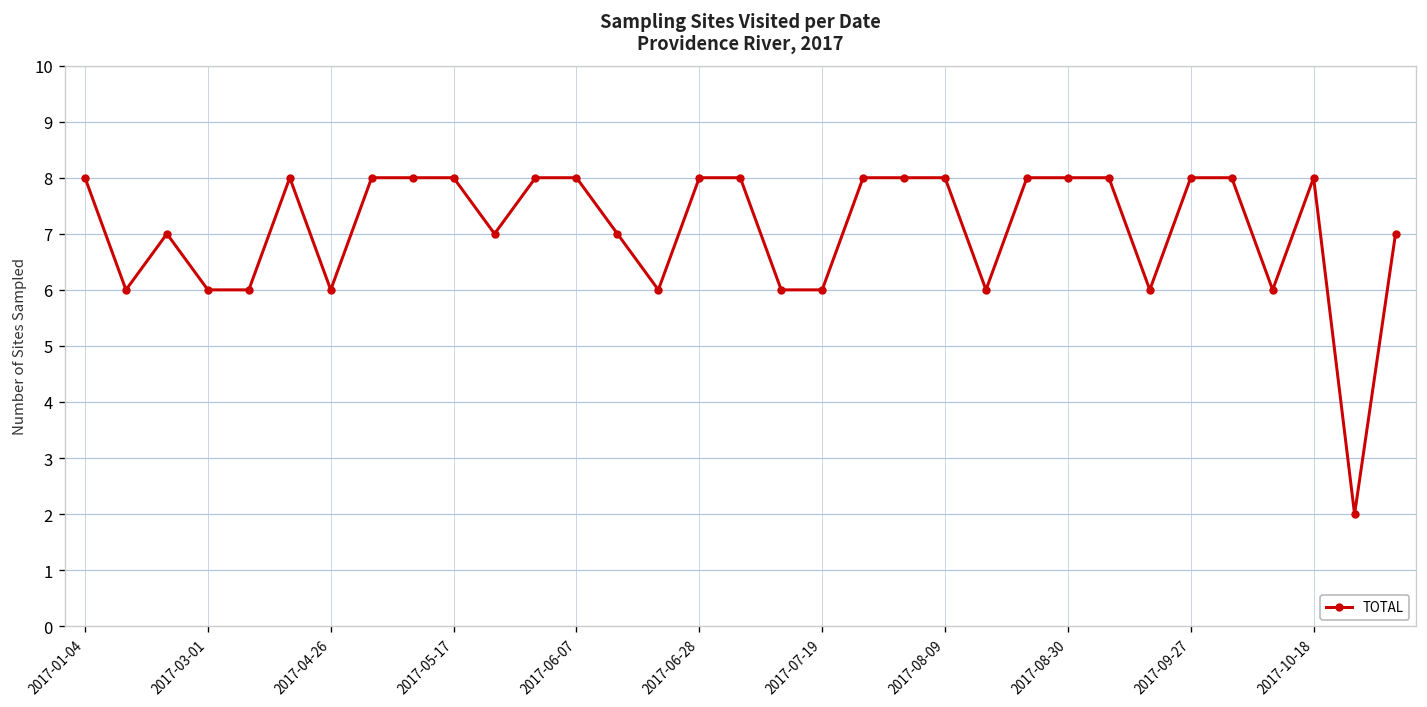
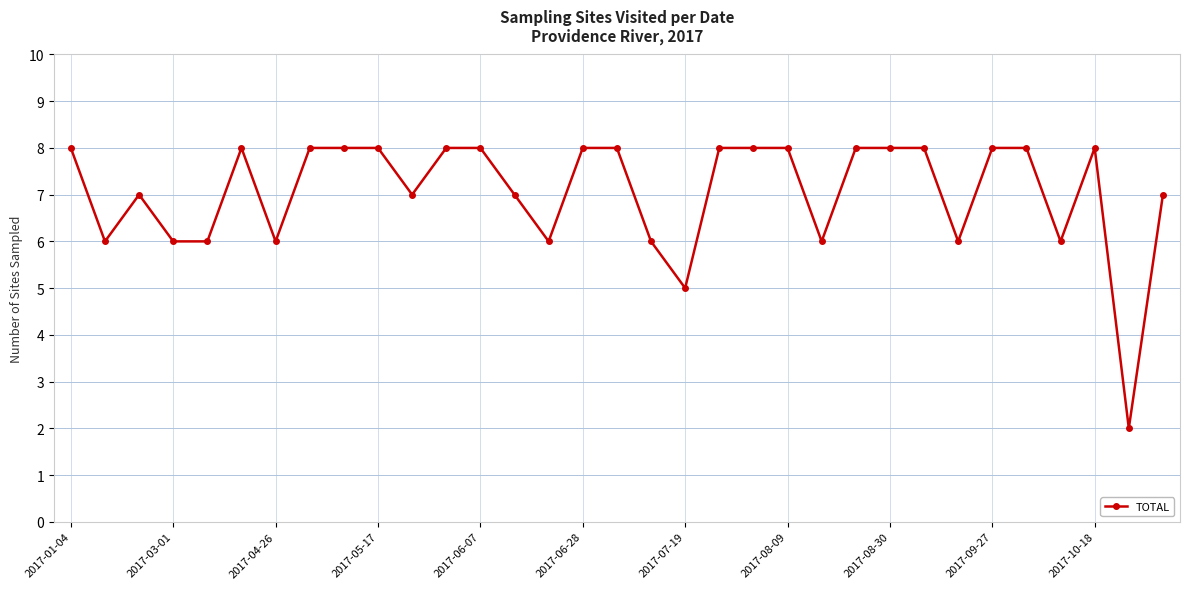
  {
    "2017-01-04": 8,
    "2017-03-01": 6,
    "2017-04-26": 6,
    "2017-05-17": 8,
    "2017-06-07": 8,
    "2017-06-28": 8,
-   "2017-07-19": 6,
+   "2017-07-19": 5,
    "2017-08-09": 8,
    "2017-08-30": 8,
    "2017-09-27": 8,
    "2017-10-18": 8
  }
